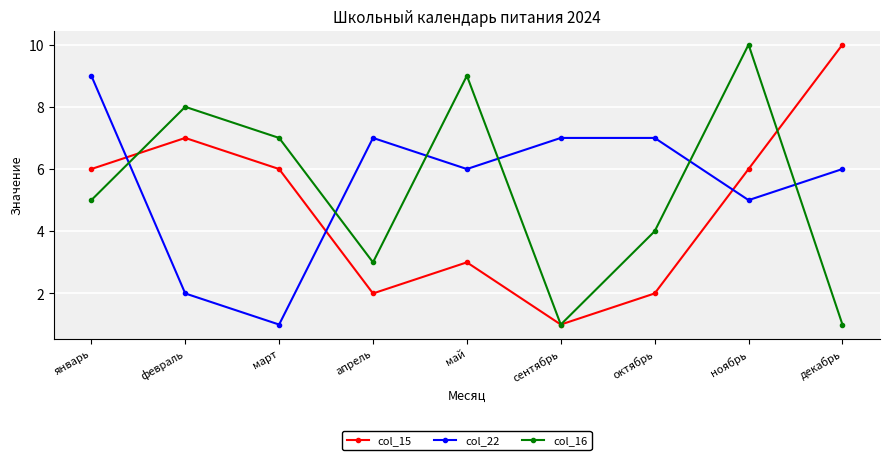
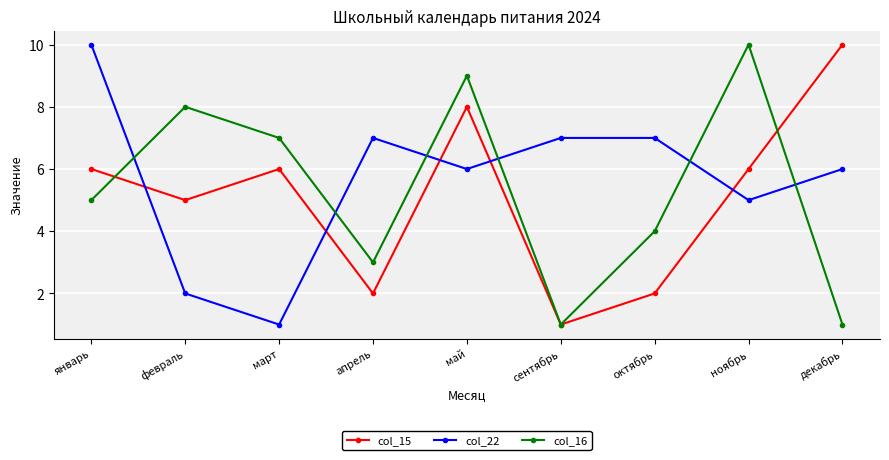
  {
    "col_15": {
      "январь": 6,
-     "февраль": 7,
+     "февраль": 5,
      "март": 6,
      "апрель": 2,
-     "май": 3,
+     "май": 8,
      "октябрь": 2,
      "ноябрь": 6,
      "декабрь": 10
    },
    "col_22": {
-     "январь": 9,
+     "январь": 10,
      "февраль": 2,
      "март": 1,
      "апрель": 7,
      "май": 6,
      "сентябрь": 7,
      "октябрь": 7,
      "ноябрь": 5,
      "декабрь": 6
    },
    "col_16": {
      "январь": 5,
      "февраль": 8,
      "март": 7,
      "апрель": 3,
      "май": 9,
      "октябрь": 4,
      "ноябрь": 10,
      "декабрь": 1
    }
  }
